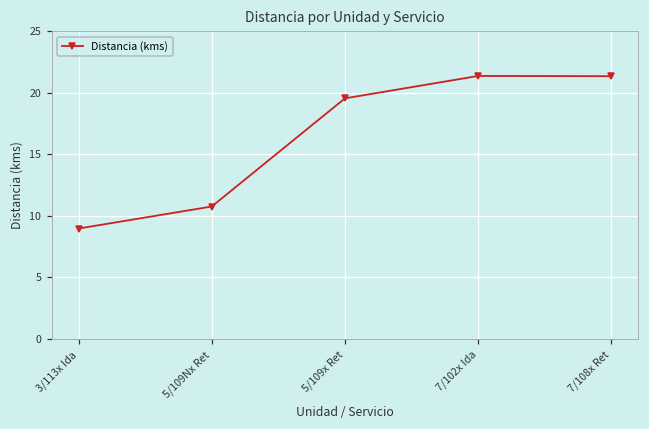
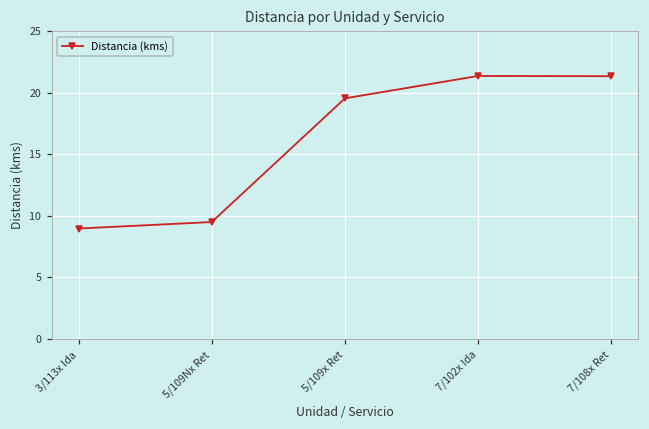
  {
    "3/113x Ida": 9.0,
-   "5/109Nx Ret": 10.8,
+   "5/109Nx Ret": 9.5,
    "5/109x Ret": 19.5,
    "7/102x Ida": 21.4,
    "7/108x Ret": 21.3
  }
